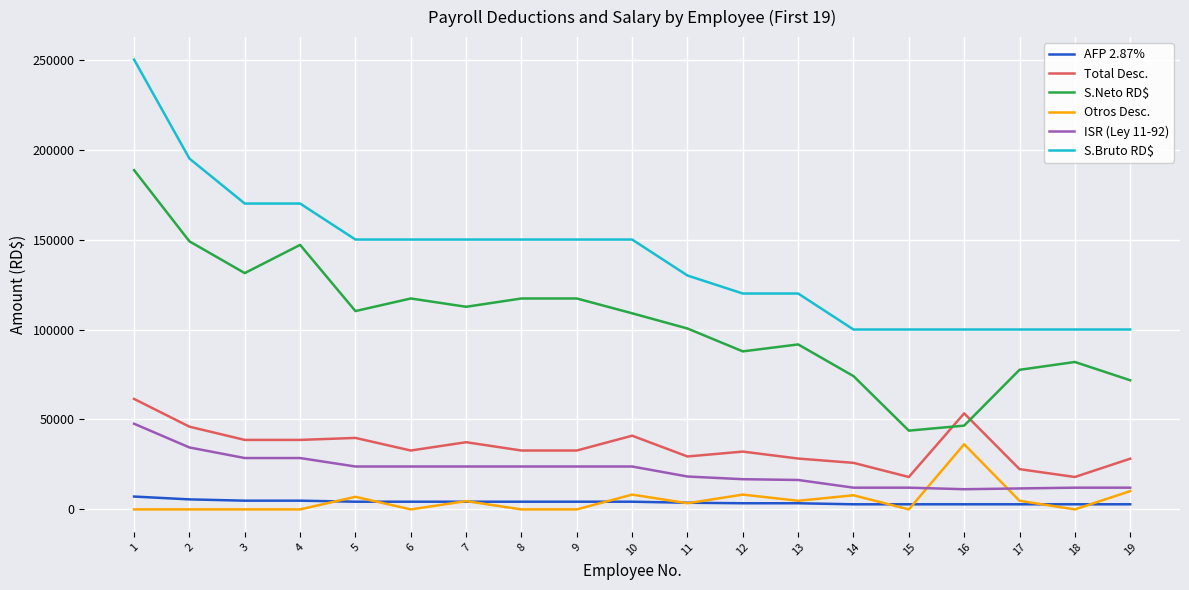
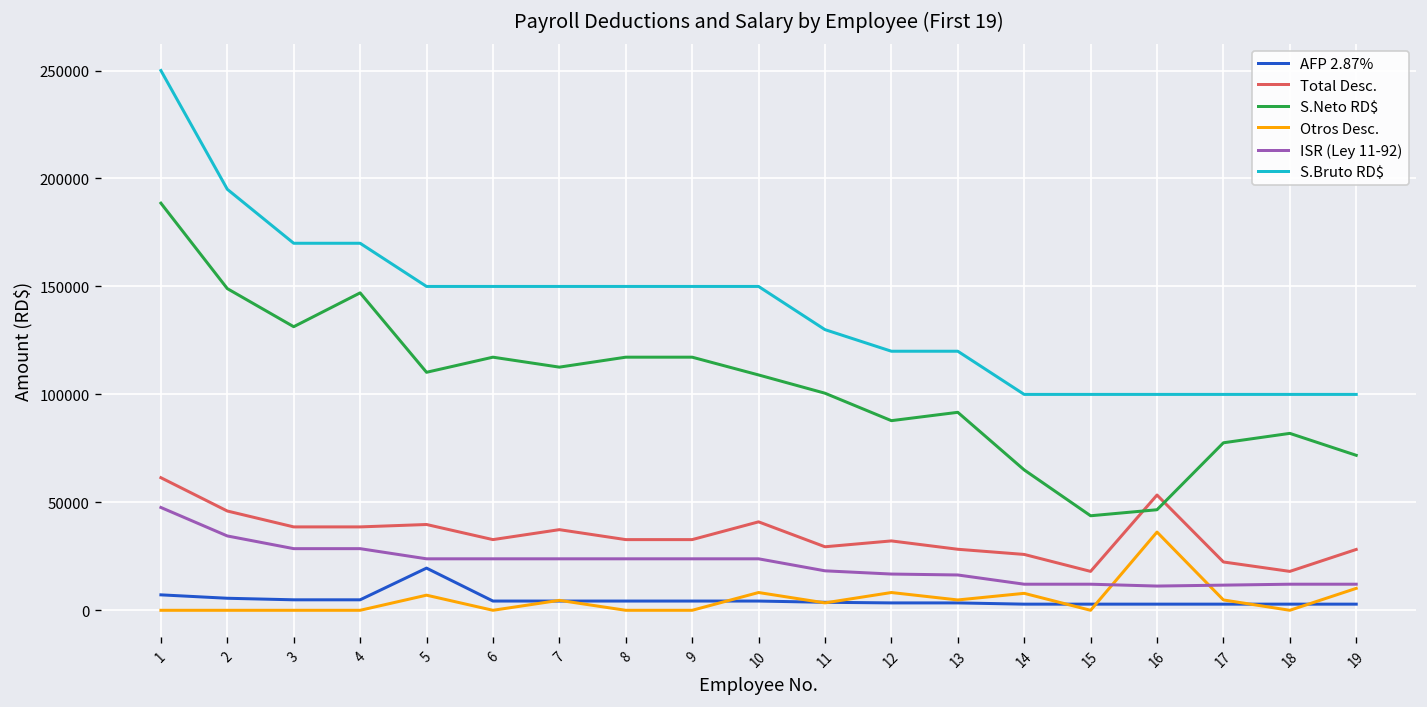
  {
    "AFP 2.87%": {
      "1": 7000,
      "2": 6000,
      "3": 5000,
      "4": 5000,
-     "5": 4000,
+     "5": 20000,
      "6": 4000,
      "8": 4000,
      "9": 4000,
      "10": 4000,
      "12": 3000,
      "14": 3000,
      "15": 3000,
      "16": 3000,
      "17": 3000,
      "18": 3000,
      "19": 3000
    },
    "Total Desc.": {
      "1": 61000,
      "2": 46000,
      "3": 39000,
      "4": 39000,
      "5": 40000,
      "6": 33000,
      "7": 37000,
      "8": 33000,
      "9": 33000,
      "10": 41000,
      "11": 29000,
      "12": 32000,
      "13": 28000,
      "14": 26000,
      "15": 18000,
      "16": 53000,
      "17": 22000,
      "18": 18000,
      "19": 28000
    },
    "S.Neto RD$": {
      "1": 189000,
      "2": 149000,
      "3": 131000,
      "4": 147000,
      "5": 110000,
      "6": 117000,
      "7": 113000,
      "8": 117000,
      "9": 117000,
      "10": 109000,
      "11": 101000,
      "12": 88000,
      "13": 92000,
-     "14": 74000,
+     "14": 65000,
      "15": 44000,
      "16": 47000,
      "17": 78000,
      "18": 82000,
      "19": 72000
    },
    "Otros Desc.": {
      "1": 0,
      "2": 0,
      "3": 0,
      "4": 0,
      "5": 7000,
      "6": 0,
      "8": 0,
      "9": 0,
      "10": 8000,
      "12": 8000,
      "14": 8000,
      "15": 0,
      "16": 36000,
      "17": 5000,
      "18": 0,
      "19": 10000
    },
    "ISR (Ley 11-92)": {
      "1": 48000,
      "2": 34000,
      "3": 29000,
      "4": 29000,
      "5": 24000,
      "6": 24000,
      "7": 24000,
      "8": 24000,
      "9": 24000,
      "10": 24000,
      "11": 18000,
      "12": 17000,
      "13": 16000,
      "14": 12000,
      "15": 12000,
      "16": 11000,
      "17": 12000,
      "18": 12000,
      "19": 12000
    },
    "S.Bruto RD$": {
      "1": 250000,
      "2": 195000,
      "3": 170000,
      "4": 170000,
      "5": 150000,
      "6": 150000,
      "7": 150000,
      "8": 150000,
      "9": 150000,
      "10": 150000,
      "11": 130000,
      "12": 120000,
      "13": 120000,
      "14": 100000,
      "15": 100000,
      "16": 100000,
      "17": 100000,
      "18": 100000,
      "19": 100000
    }
  }
